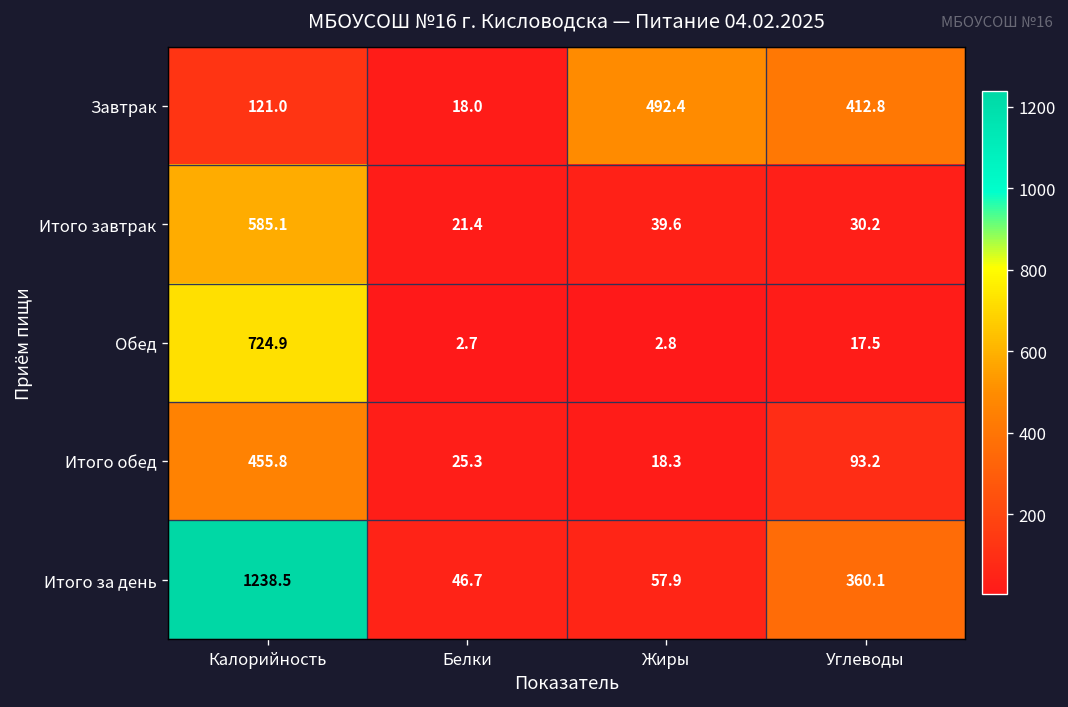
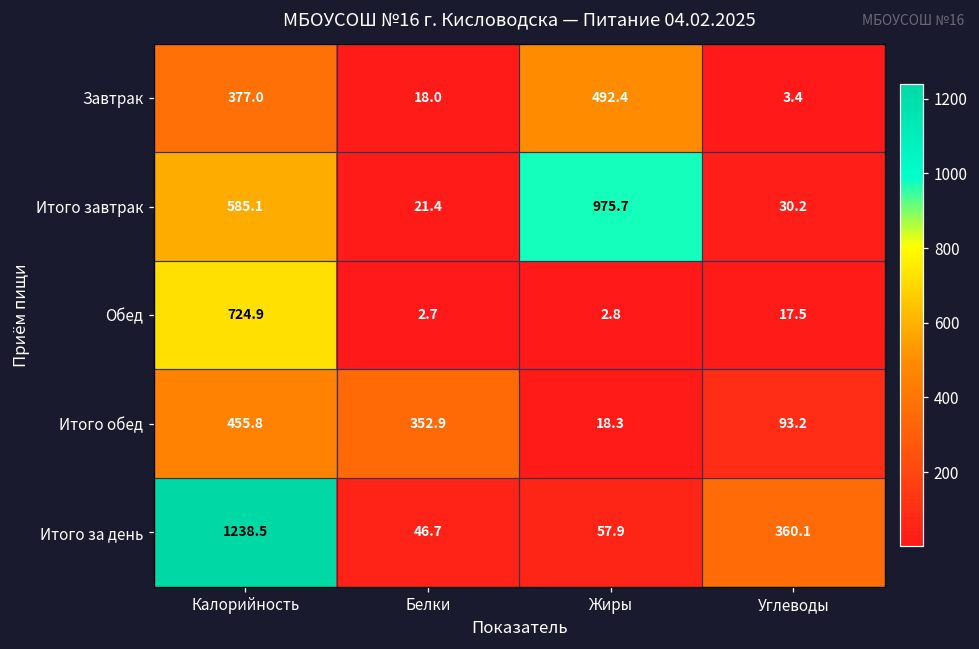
  {
    "Завтрак": {
-     "Калорийность": 121.0,
+     "Калорийность": 377.0,
      "Белки": 18.0,
      "Жиры": 492.4,
-     "Углеводы": 412.8
+     "Углеводы": 3.4
    },
    "Итого завтрак": {
      "Калорийность": 585.1,
      "Белки": 21.4,
-     "Жиры": 39.6,
+     "Жиры": 975.7,
      "Углеводы": 30.2
    },
    "Обед": {
      "Калорийность": 724.9,
      "Белки": 2.7,
      "Жиры": 2.8,
      "Углеводы": 17.5
    },
    "Итого обед": {
      "Калорийность": 455.8,
-     "Белки": 25.3,
+     "Белки": 352.9,
      "Жиры": 18.3,
      "Углеводы": 93.2
    },
    "Итого за день": {
      "Калорийность": 1238.5,
      "Белки": 46.7,
      "Жиры": 57.9,
      "Углеводы": 360.1
    }
  }
